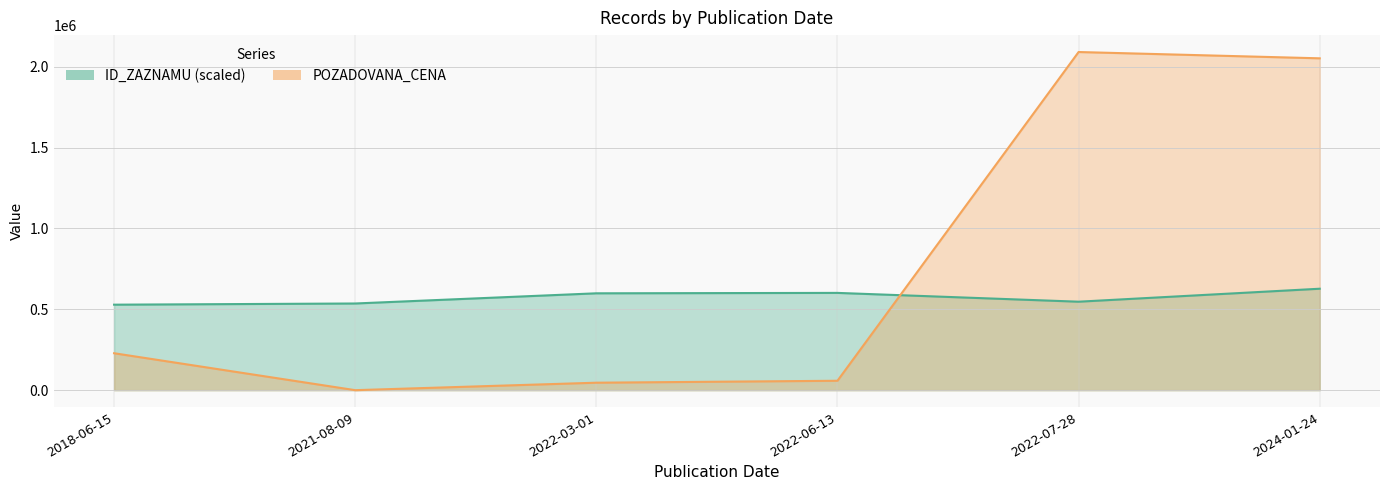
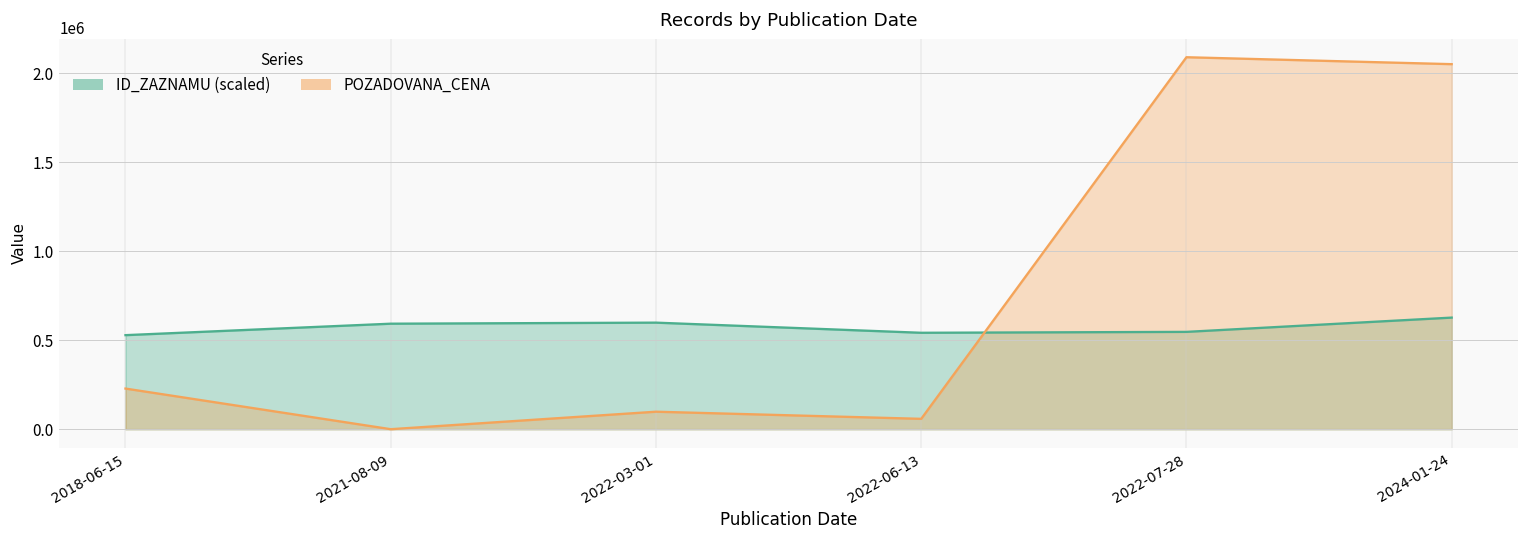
  {
    "ID_ZAZNAMU (scaled)": {
      "2018-06-15": 530000,
-     "2021-08-09": 540000,
+     "2021-08-09": 590000,
      "2022-03-01": 600000,
-     "2022-06-13": 600000,
+     "2022-06-13": 540000,
      "2022-07-28": 550000,
      "2024-01-24": 630000
    },
    "POZADOVANA_CENA": {
      "2018-06-15": 230000,
      "2021-08-09": 0,
-     "2022-03-01": 50000,
+     "2022-03-01": 100000,
      "2022-06-13": 60000,
      "2022-07-28": 2090000,
      "2024-01-24": 2050000
    }
  }
